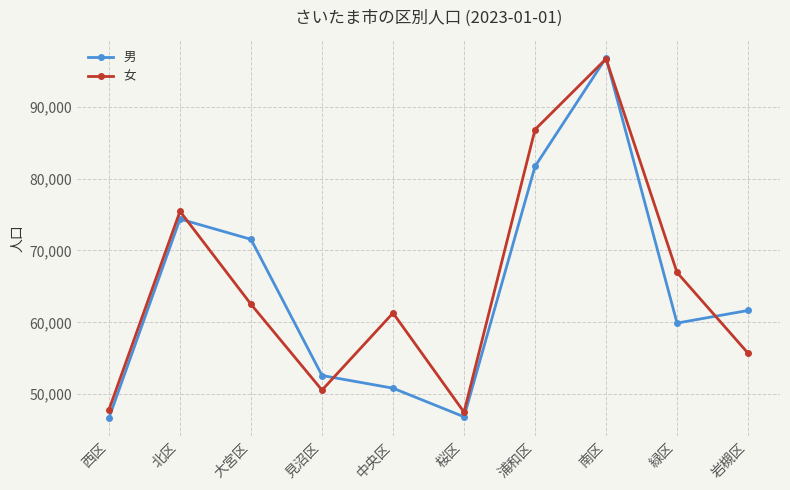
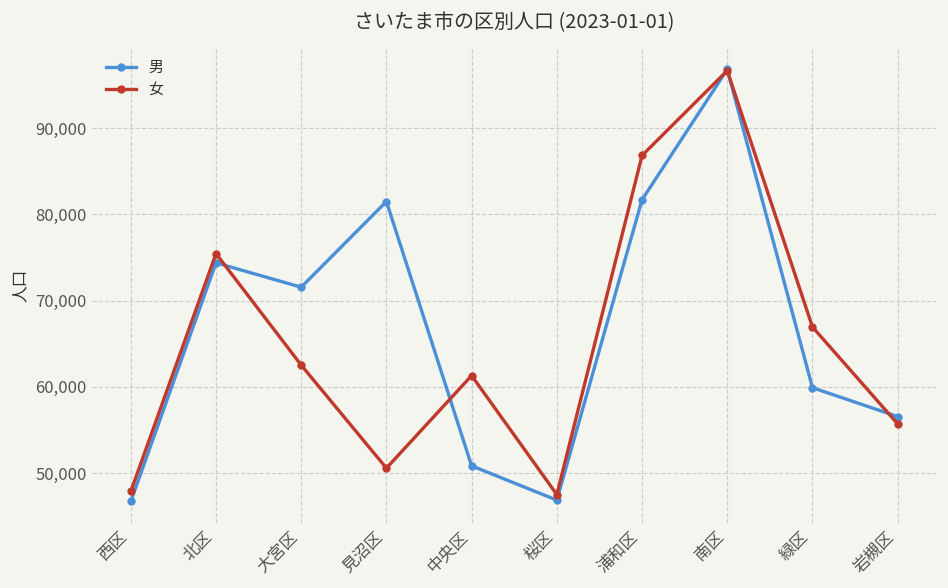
  {
    "男": {
      "西区": "47,000",
      "北区": "74,000",
      "大宮区": "72,000",
-     "見沼区": "53,000",
+     "見沼区": "81,000",
      "中央区": "51,000",
      "桜区": "47,000",
      "浦和区": "82,000",
      "緑区": "60,000",
-     "岩槻区": "62,000"
+     "岩槻区": "57,000"
    },
    "女": {
      "西区": "48,000",
      "北区": "75,000",
      "大宮区": "63,000",
      "見沼区": "51,000",
      "中央区": "61,000",
      "桜区": "48,000",
      "浦和区": "87,000",
      "緑区": "67,000",
      "岩槻区": "56,000"
    }
  }
